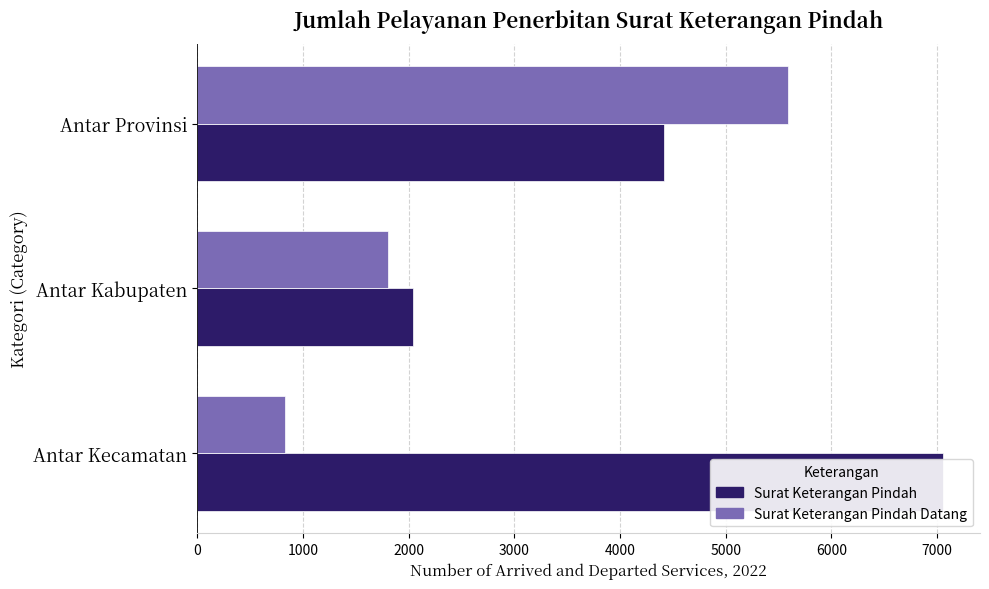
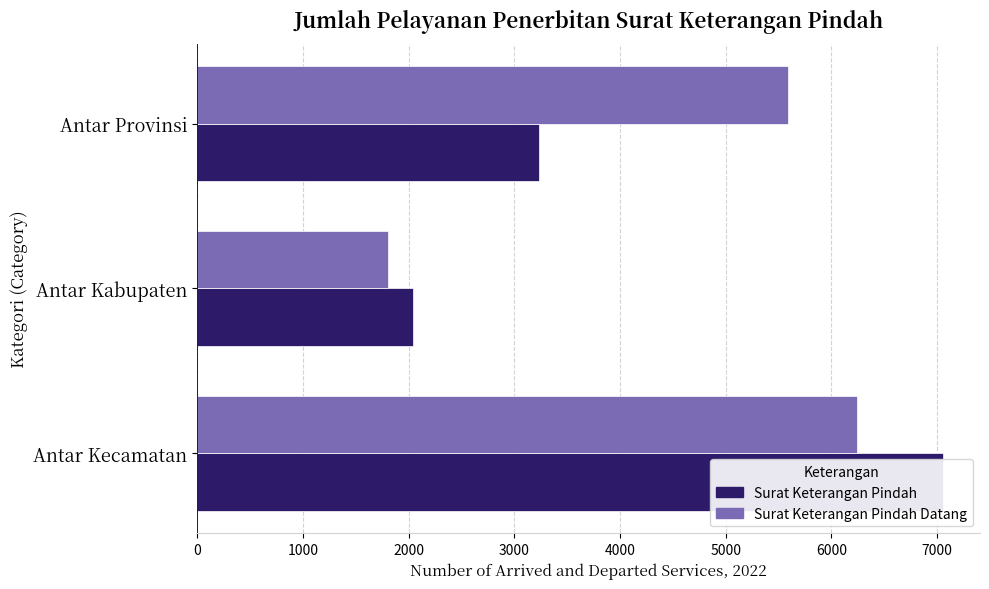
  {
    "Surat Keterangan Pindah": {
-     "Antar Provinsi": 4410,
+     "Antar Provinsi": 3240,
      "Antar Kabupaten": 2040
    },
    "Surat Keterangan Pindah Datang": {
      "Antar Provinsi": 5590,
      "Antar Kabupaten": 1810,
-     "Antar Kecamatan": 830
+     "Antar Kecamatan": 6240
    }
  }
